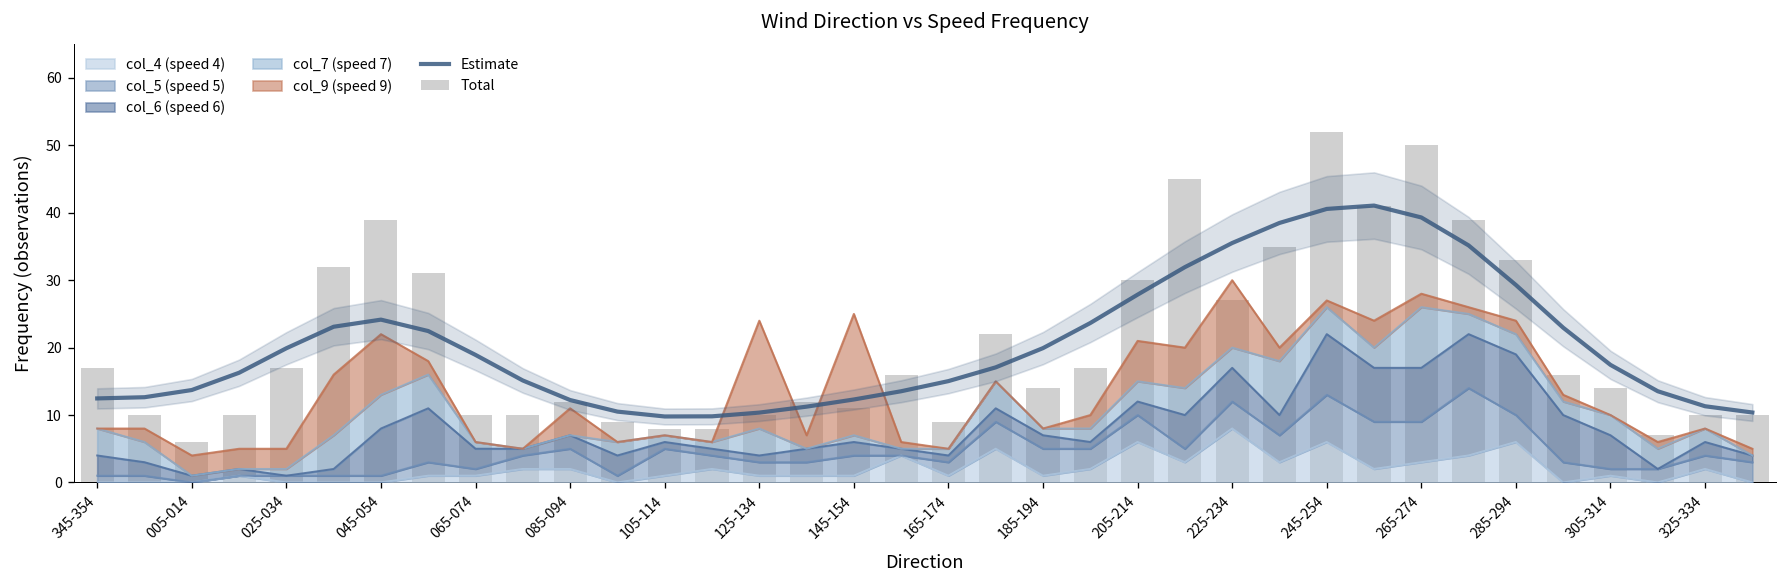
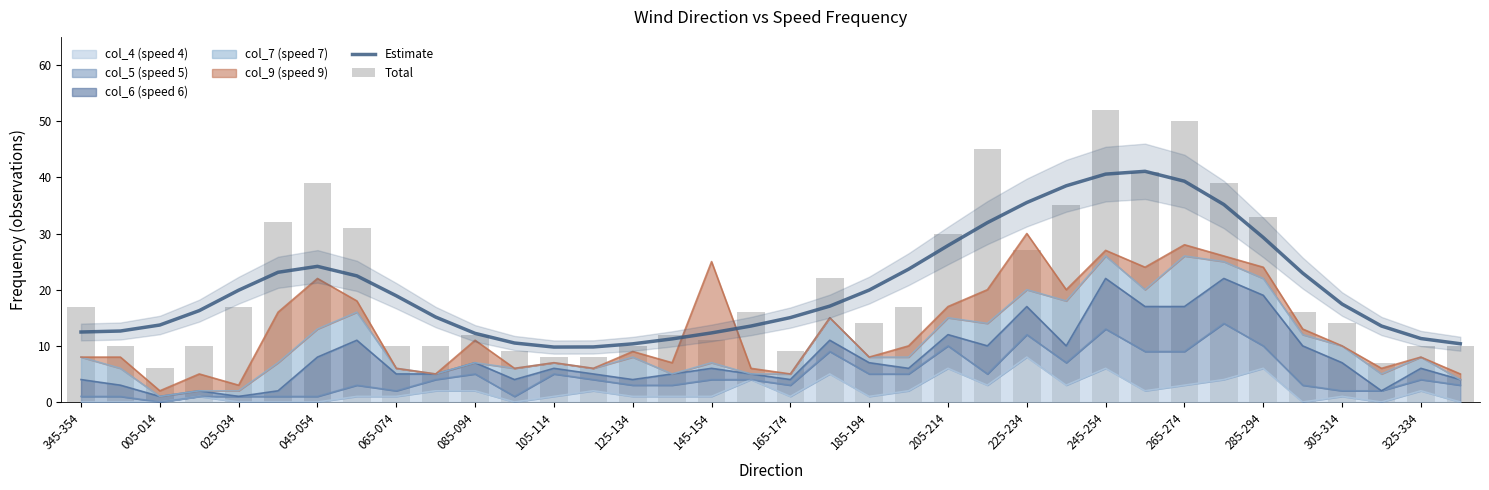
  {
    "col_9 (speed 9)": {
-     "005-014": 3,
-     "025-034": 3,
+     "005-014": 1,
+     "025-034": 1,
      "045-054": 9,
      "085-094": 4,
-     "125-134": 16,
+     "125-134": 1,
      "145-154": 18,
-     "205-214": 6,
+     "205-214": 2,
      "225-234": 10,
      "245-254": 1,
      "265-274": 2,
      "285-294": 2
    }
  }
